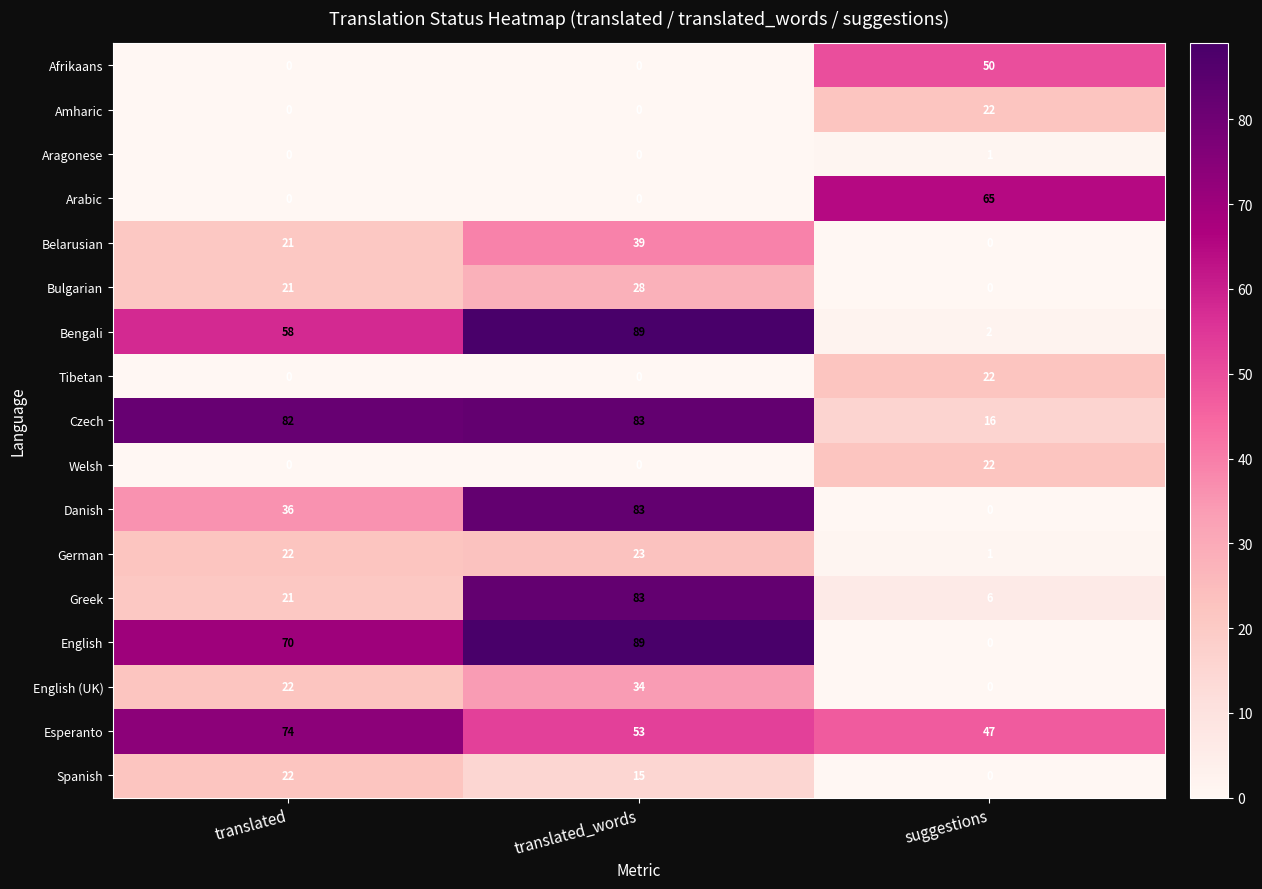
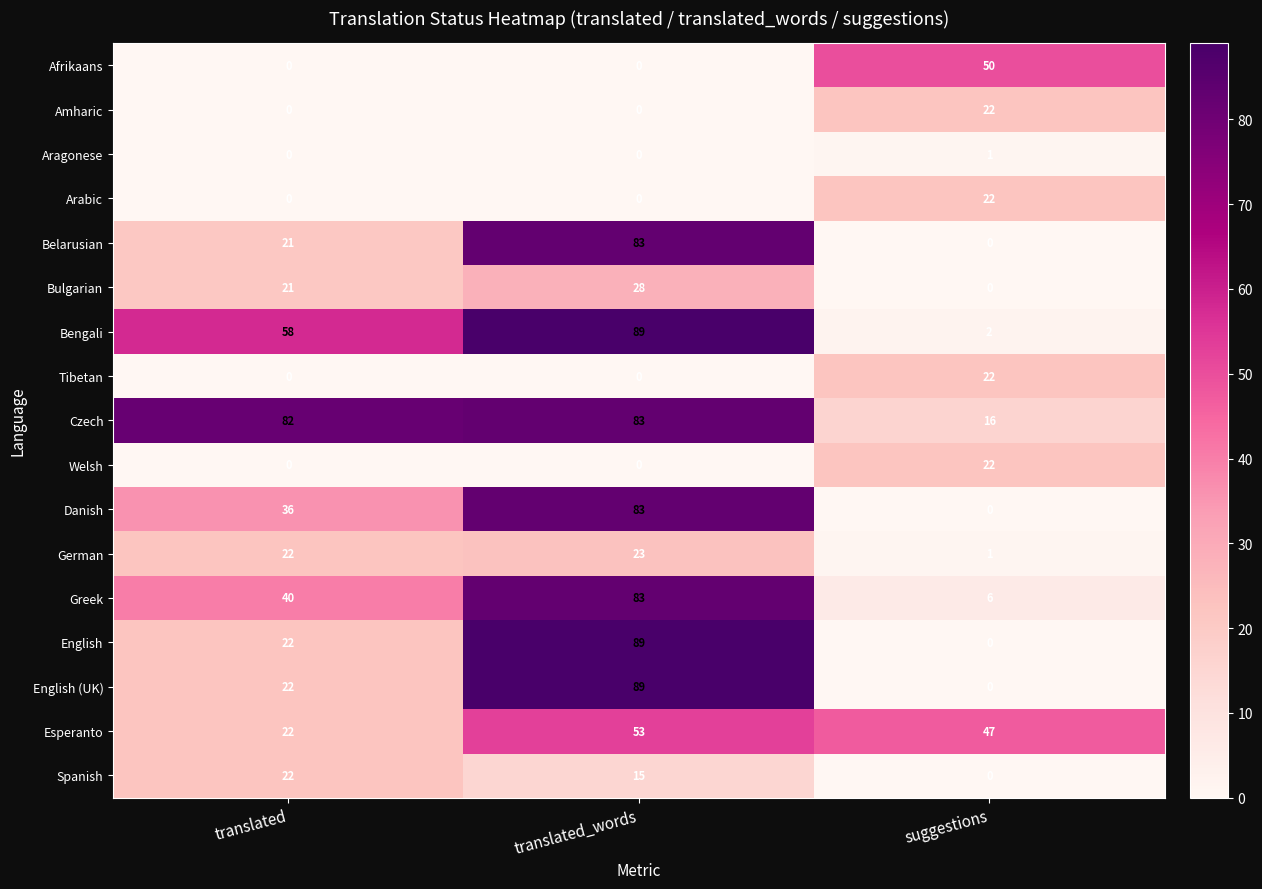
  {
    "Afrikaans": {
      "suggestions": 50
    },
    "Amharic": {
      "suggestions": 22
    },
    "Arabic": {
-     "suggestions": 65
+     "suggestions": 22
    },
    "Belarusian": {
      "translated": 21,
-     "translated_words": 39
+     "translated_words": 83
    },
    "Bulgarian": {
      "translated": 21,
      "translated_words": 28
    },
    "Bengali": {
      "translated": 58,
      "translated_words": 89
    },
    "Tibetan": {
      "suggestions": 22
    },
    "Czech": {
      "translated": 82,
      "translated_words": 83
    },
    "Welsh": {
      "suggestions": 22
    },
    "Danish": {
      "translated": 36,
      "translated_words": 83
    },
    "German": {
      "translated": 22,
      "translated_words": 23
    },
    "Greek": {
-     "translated": 21,
+     "translated": 40,
      "translated_words": 83
    },
    "English": {
-     "translated": 70,
+     "translated": 22,
      "translated_words": 89
    },
    "English (UK)": {
      "translated": 22,
-     "translated_words": 34
+     "translated_words": 89
    },
    "Esperanto": {
-     "translated": 74,
+     "translated": 22,
      "translated_words": 53,
      "suggestions": 47
    },
    "Spanish": {
      "translated": 22
    }
  }
